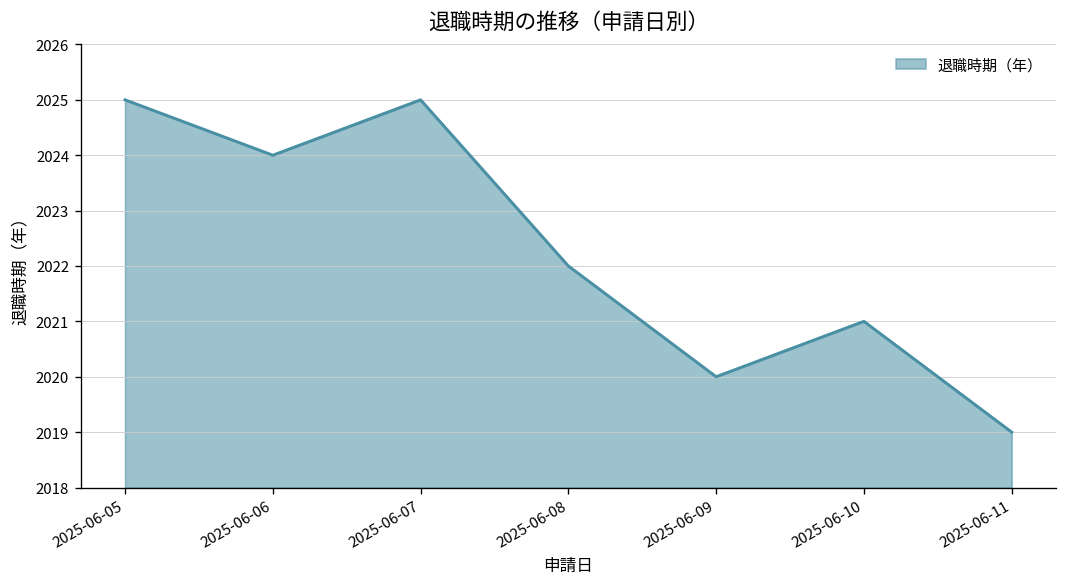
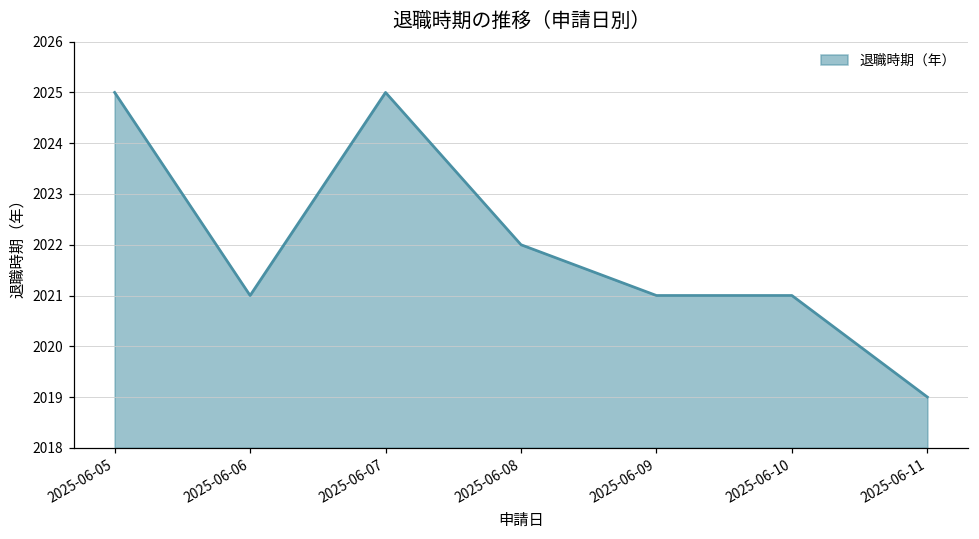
  {
    "2025-06-05": 2025,
-   "2025-06-06": 2024,
+   "2025-06-06": 2021,
    "2025-06-07": 2025,
    "2025-06-08": 2022,
-   "2025-06-09": 2020,
+   "2025-06-09": 2021,
    "2025-06-10": 2021,
    "2025-06-11": 2019
  }
